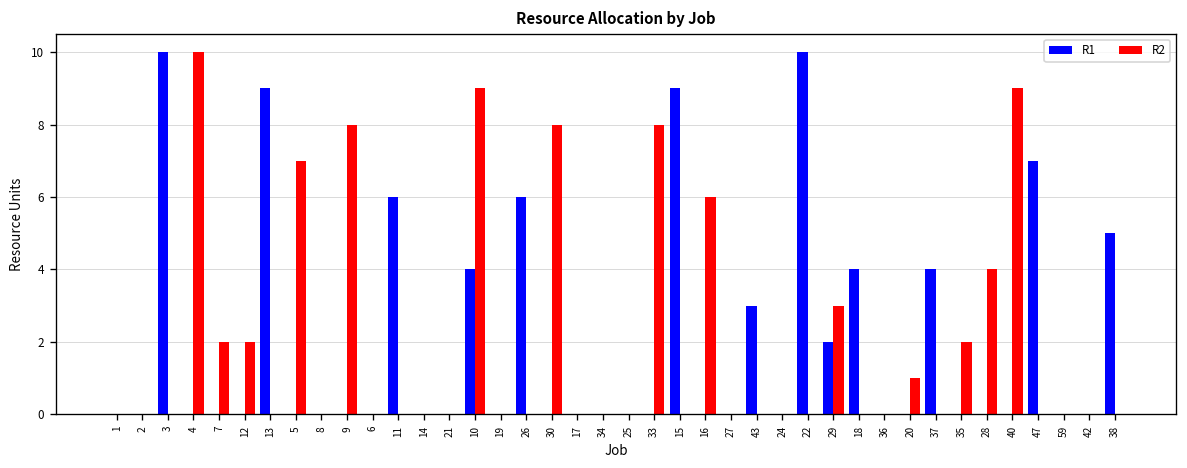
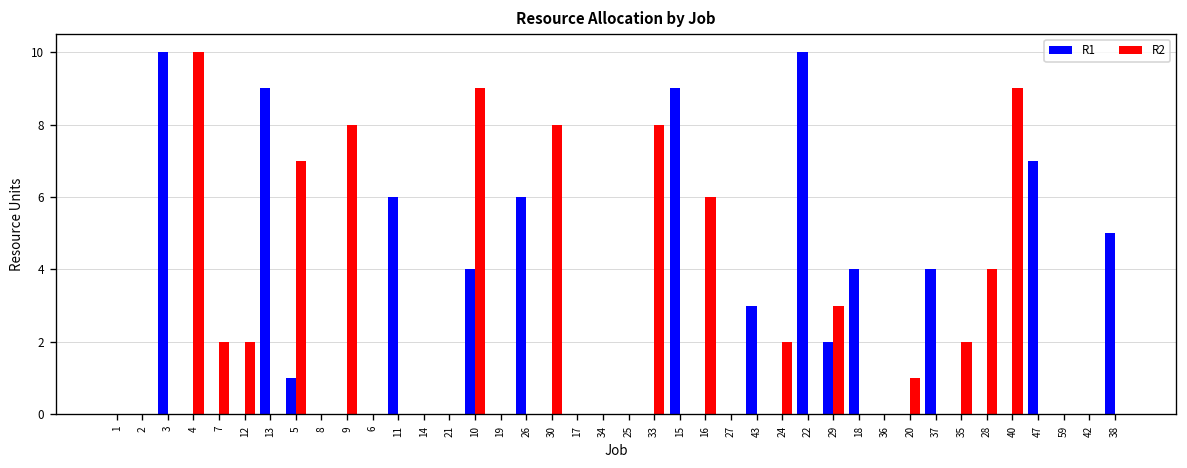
  {
    "R1": {
      "1": 0,
      "2": 0,
      "3": 10,
      "4": 0,
      "7": 0,
      "12": 0,
      "13": 9,
-     "5": 0,
+     "5": 1,
      "8": 0,
      "9": 0,
      "6": 0,
      "11": 6,
      "14": 0,
      "21": 0,
      "10": 4,
      "19": 0,
      "26": 6,
      "30": 0,
      "17": 0,
      "34": 0,
      "25": 0,
      "33": 0,
      "15": 9,
      "16": 0,
      "27": 0,
      "43": 3,
      "24": 0,
      "22": 10,
      "29": 2,
      "18": 4,
      "36": 0,
      "20": 0,
      "37": 4,
      "35": 0,
      "28": 0,
      "40": 0,
      "47": 7,
      "59": 0,
      "42": 0,
      "38": 5
    },
    "R2": {
      "1": 0,
      "2": 0,
      "3": 0,
      "4": 10,
      "7": 2,
      "12": 2,
      "13": 0,
      "5": 7,
      "8": 0,
      "9": 8,
      "6": 0,
      "11": 0,
      "14": 0,
      "21": 0,
      "10": 9,
      "19": 0,
      "26": 0,
      "30": 8,
      "17": 0,
      "34": 0,
      "25": 0,
      "33": 8,
      "15": 0,
      "16": 6,
      "27": 0,
      "43": 0,
-     "24": 0,
+     "24": 2,
      "22": 0,
      "29": 3,
      "18": 0,
      "36": 0,
      "20": 1,
      "37": 0,
      "35": 2,
      "28": 4,
      "40": 9,
      "47": 0,
      "59": 0,
      "42": 0,
      "38": 0
    }
  }
